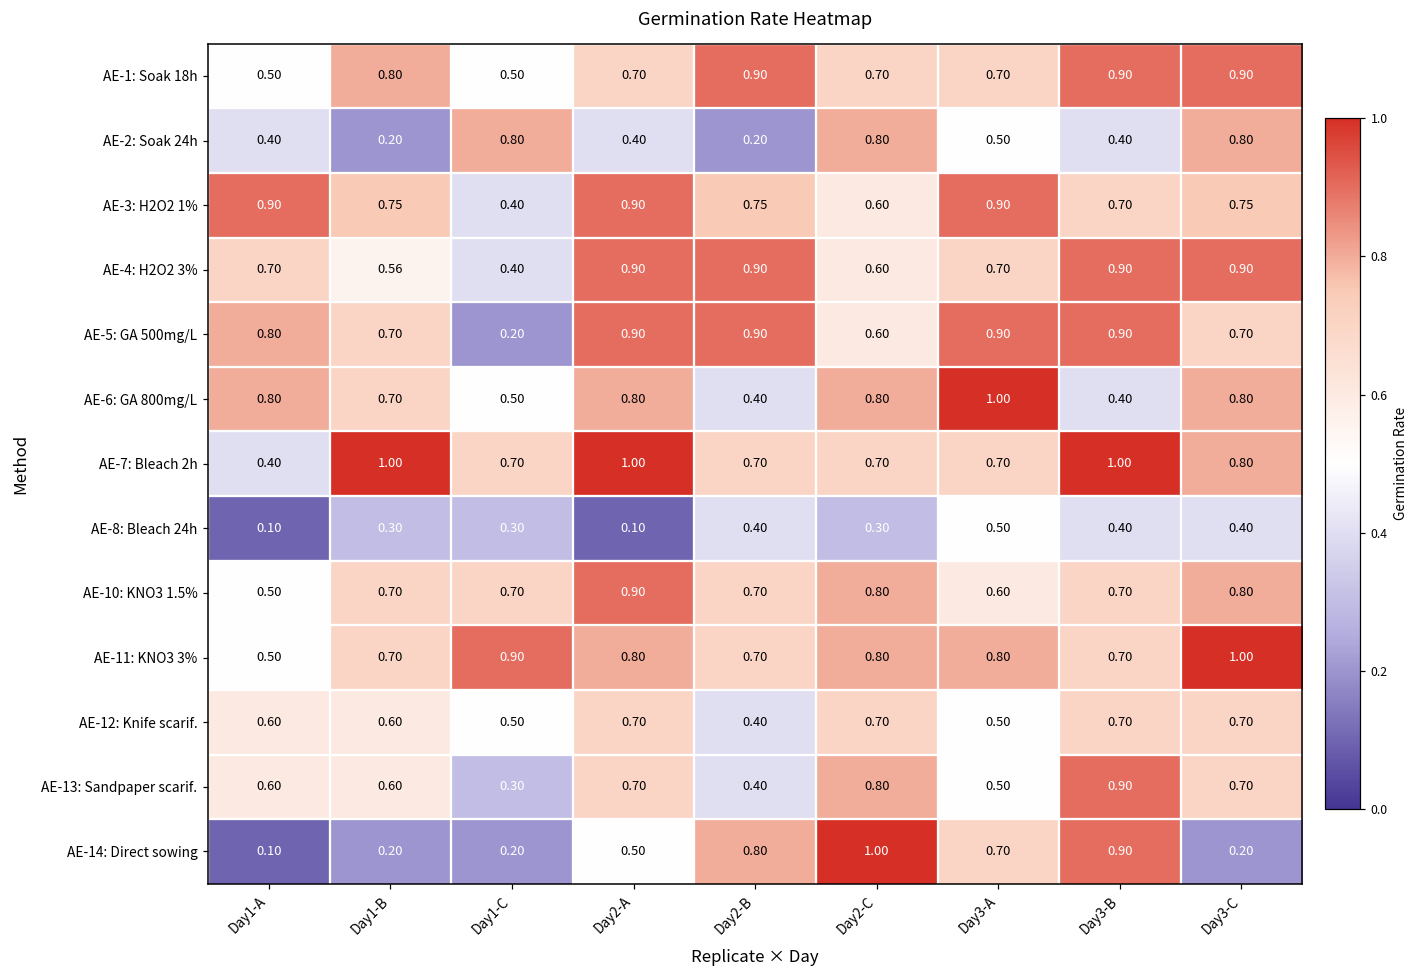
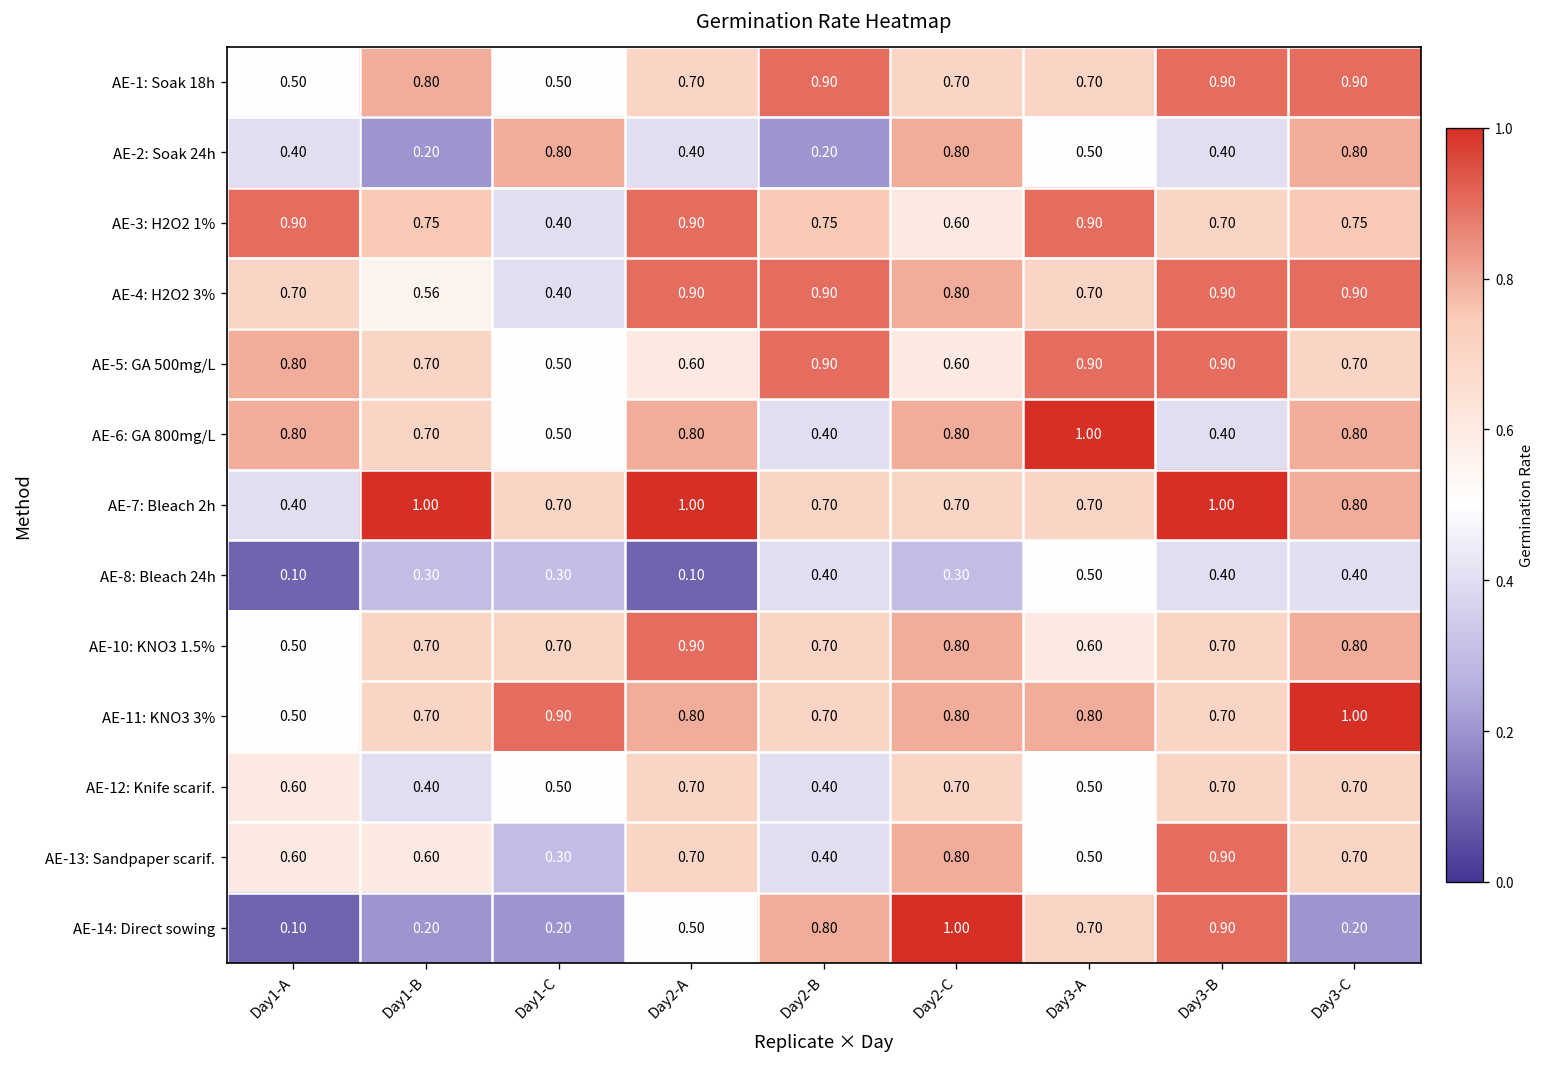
  {
    "AE-1: Soak 18h": {
      "Day1-A": 0.50,
      "Day1-B": 0.80,
      "Day1-C": 0.50,
      "Day2-A": 0.70,
      "Day2-B": 0.90,
      "Day2-C": 0.70,
      "Day3-A": 0.70,
      "Day3-B": 0.90,
      "Day3-C": 0.90
    },
    "AE-2: Soak 24h": {
      "Day1-A": 0.40,
      "Day1-B": 0.20,
      "Day1-C": 0.80,
      "Day2-A": 0.40,
      "Day2-B": 0.20,
      "Day2-C": 0.80,
      "Day3-A": 0.50,
      "Day3-B": 0.40,
      "Day3-C": 0.80
    },
    "AE-3: H2O2 1%": {
      "Day1-A": 0.90,
      "Day1-B": 0.75,
      "Day1-C": 0.40,
      "Day2-A": 0.90,
      "Day2-B": 0.75,
      "Day2-C": 0.60,
      "Day3-A": 0.90,
      "Day3-B": 0.70,
      "Day3-C": 0.75
    },
    "AE-4: H2O2 3%": {
      "Day1-A": 0.70,
      "Day1-B": 0.56,
      "Day1-C": 0.40,
      "Day2-A": 0.90,
      "Day2-B": 0.90,
-     "Day2-C": 0.60,
+     "Day2-C": 0.80,
      "Day3-A": 0.70,
      "Day3-B": 0.90,
      "Day3-C": 0.90
    },
    "AE-5: GA 500mg/L": {
      "Day1-A": 0.80,
      "Day1-B": 0.70,
-     "Day1-C": 0.20,
-     "Day2-A": 0.90,
+     "Day1-C": 0.50,
+     "Day2-A": 0.60,
      "Day2-B": 0.90,
      "Day2-C": 0.60,
      "Day3-A": 0.90,
      "Day3-B": 0.90,
      "Day3-C": 0.70
    },
    "AE-6: GA 800mg/L": {
      "Day1-A": 0.80,
      "Day1-B": 0.70,
      "Day1-C": 0.50,
      "Day2-A": 0.80,
      "Day2-B": 0.40,
      "Day2-C": 0.80,
      "Day3-A": 1.00,
      "Day3-B": 0.40,
      "Day3-C": 0.80
    },
    "AE-7: Bleach 2h": {
      "Day1-A": 0.40,
      "Day1-B": 1.00,
      "Day1-C": 0.70,
      "Day2-A": 1.00,
      "Day2-B": 0.70,
      "Day2-C": 0.70,
      "Day3-A": 0.70,
      "Day3-B": 1.00,
      "Day3-C": 0.80
    },
    "AE-8: Bleach 24h": {
      "Day1-A": 0.10,
      "Day1-B": 0.30,
      "Day1-C": 0.30,
      "Day2-A": 0.10,
      "Day2-B": 0.40,
      "Day2-C": 0.30,
      "Day3-A": 0.50,
      "Day3-B": 0.40,
      "Day3-C": 0.40
    },
    "AE-10: KNO3 1.5%": {
      "Day1-A": 0.50,
      "Day1-B": 0.70,
      "Day1-C": 0.70,
      "Day2-A": 0.90,
      "Day2-B": 0.70,
      "Day2-C": 0.80,
      "Day3-A": 0.60,
      "Day3-B": 0.70,
      "Day3-C": 0.80
    },
    "AE-11: KNO3 3%": {
      "Day1-A": 0.50,
      "Day1-B": 0.70,
      "Day1-C": 0.90,
      "Day2-A": 0.80,
      "Day2-B": 0.70,
      "Day2-C": 0.80,
      "Day3-A": 0.80,
      "Day3-B": 0.70,
      "Day3-C": 1.00
    },
    "AE-12: Knife scarif.": {
      "Day1-A": 0.60,
-     "Day1-B": 0.60,
+     "Day1-B": 0.40,
      "Day1-C": 0.50,
      "Day2-A": 0.70,
      "Day2-B": 0.40,
      "Day2-C": 0.70,
      "Day3-A": 0.50,
      "Day3-B": 0.70,
      "Day3-C": 0.70
    },
    "AE-13: Sandpaper scarif.": {
      "Day1-A": 0.60,
      "Day1-B": 0.60,
      "Day1-C": 0.30,
      "Day2-A": 0.70,
      "Day2-B": 0.40,
      "Day2-C": 0.80,
      "Day3-A": 0.50,
      "Day3-B": 0.90,
      "Day3-C": 0.70
    },
    "AE-14: Direct sowing": {
      "Day1-A": 0.10,
      "Day1-B": 0.20,
      "Day1-C": 0.20,
      "Day2-A": 0.50,
      "Day2-B": 0.80,
      "Day2-C": 1.00,
      "Day3-A": 0.70,
      "Day3-B": 0.90,
      "Day3-C": 0.20
    }
  }
